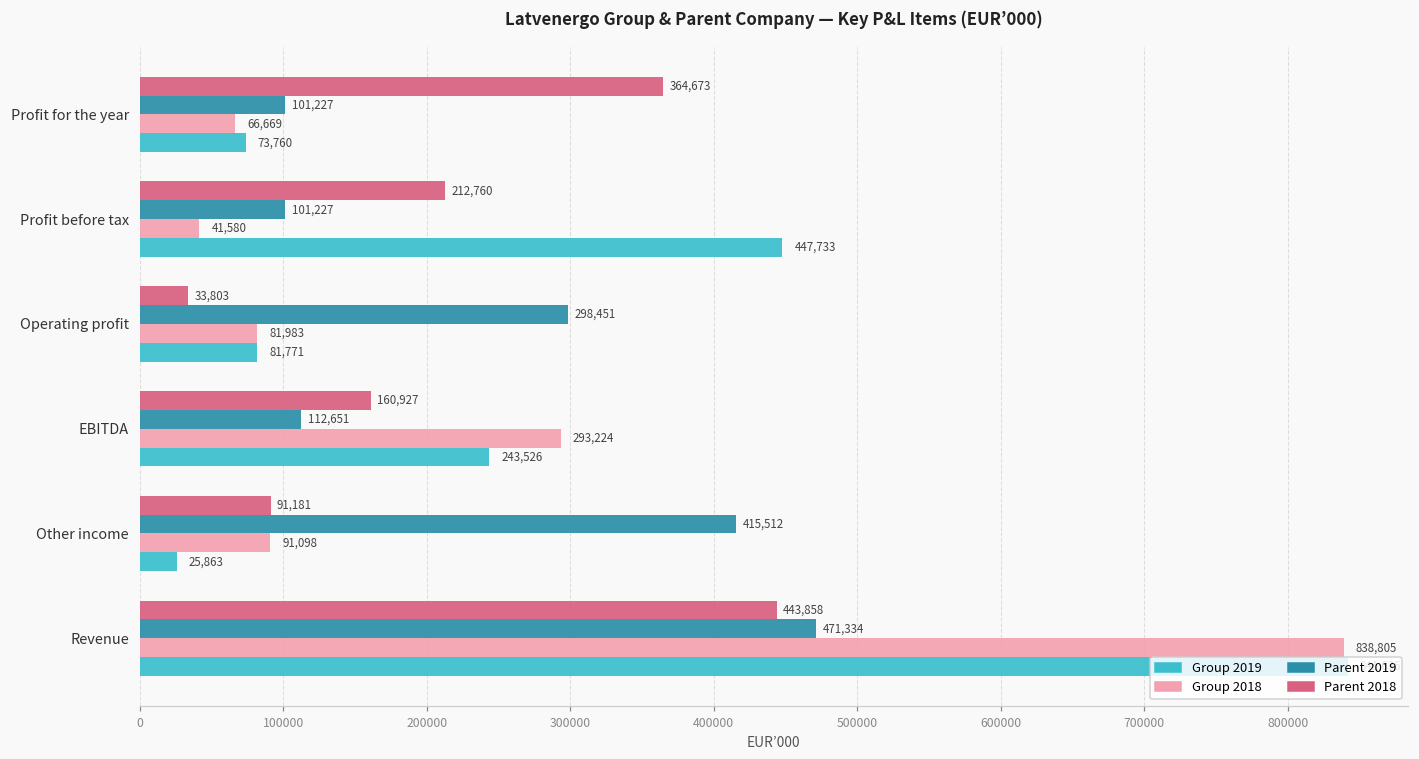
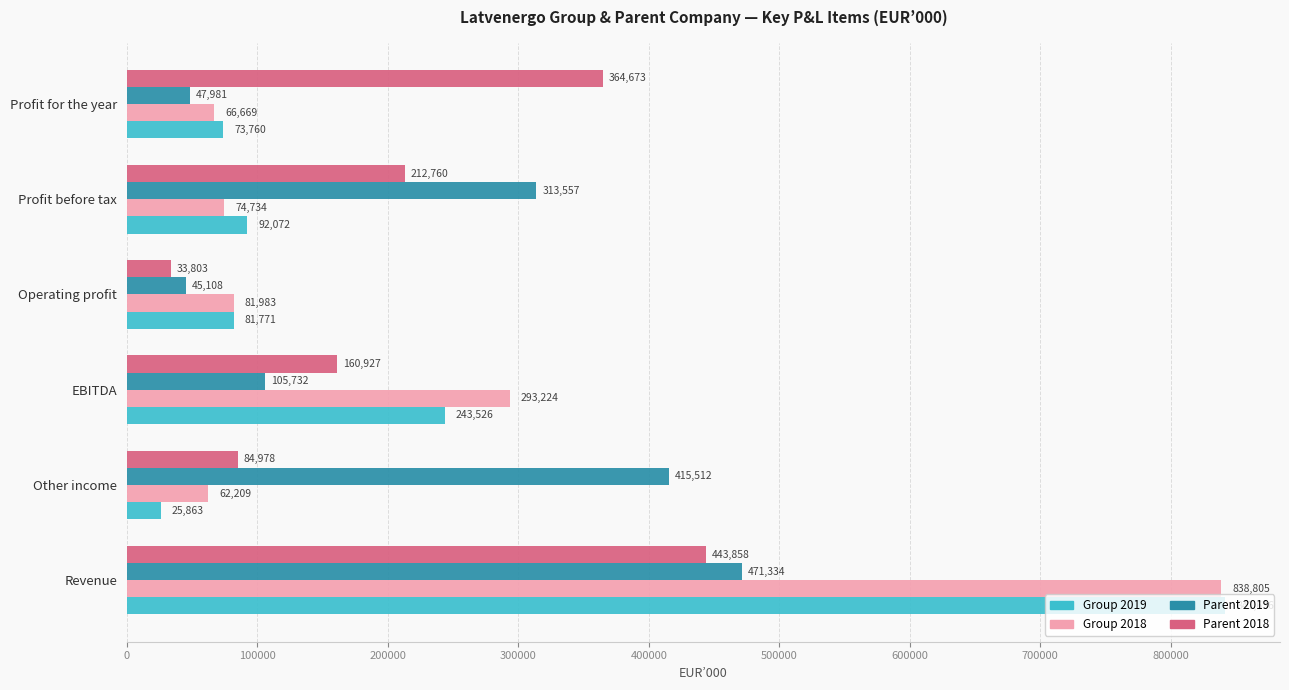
  {
    "Group 2019": {
      "Profit for the year": "73,760",
-     "Profit before tax": "447,733",
+     "Profit before tax": "92,072",
      "Operating profit": "81,771",
      "EBITDA": "243,526",
      "Other income": "25,863"
    },
    "Group 2018": {
      "Profit for the year": "66,669",
-     "Profit before tax": "41,580",
+     "Profit before tax": "74,734",
      "Operating profit": "81,983",
      "EBITDA": "293,224",
-     "Other income": "91,098",
+     "Other income": "62,209",
      "Revenue": "838,805"
    },
    "Parent 2019": {
-     "Profit for the year": "101,227",
-     "Profit before tax": "101,227",
-     "Operating profit": "298,451",
-     "EBITDA": "112,651",
+     "Profit for the year": "47,981",
+     "Profit before tax": "313,557",
+     "Operating profit": "45,108",
+     "EBITDA": "105,732",
      "Other income": "415,512",
      "Revenue": "471,334"
    },
    "Parent 2018": {
      "Profit for the year": "364,673",
      "Profit before tax": "212,760",
      "Operating profit": "33,803",
      "EBITDA": "160,927",
-     "Other income": "91,181",
+     "Other income": "84,978",
      "Revenue": "443,858"
    }
  }
